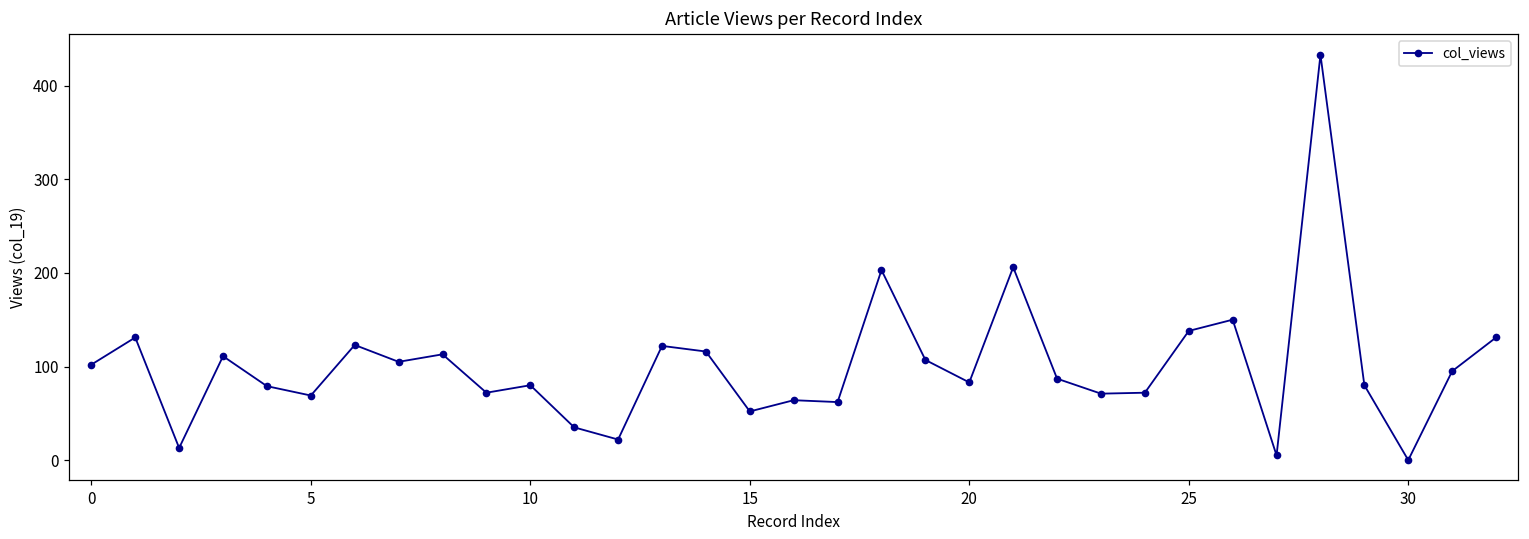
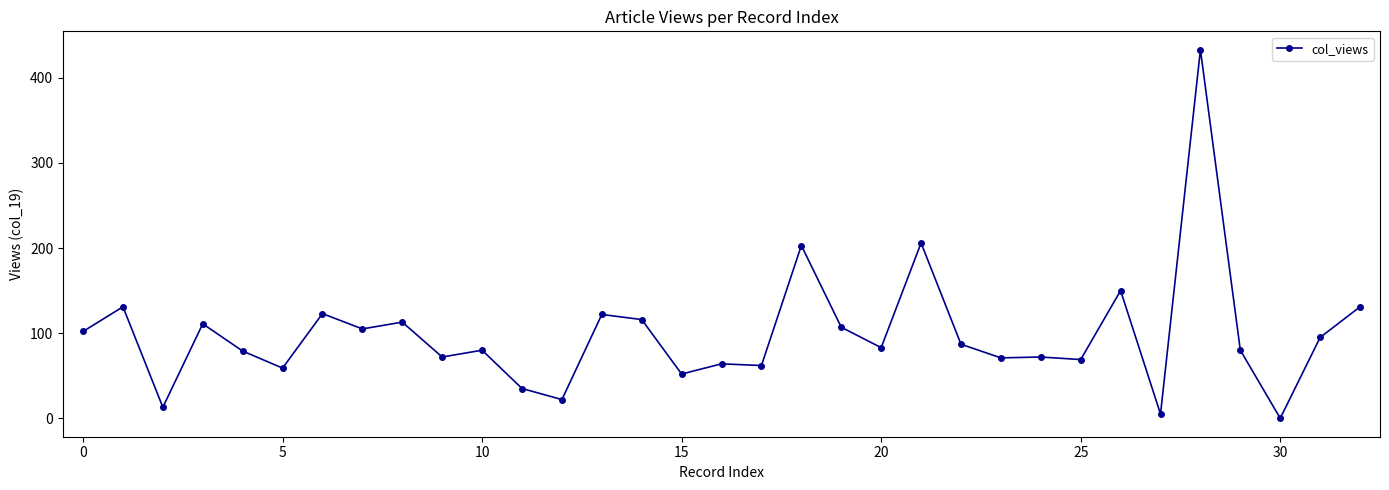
  {
    "0": 100,
-   "5": 70,
+   "5": 60,
    "10": 80,
    "15": 50,
    "20": 80,
-   "25": 140,
+   "25": 70,
    "30": 0
  }
